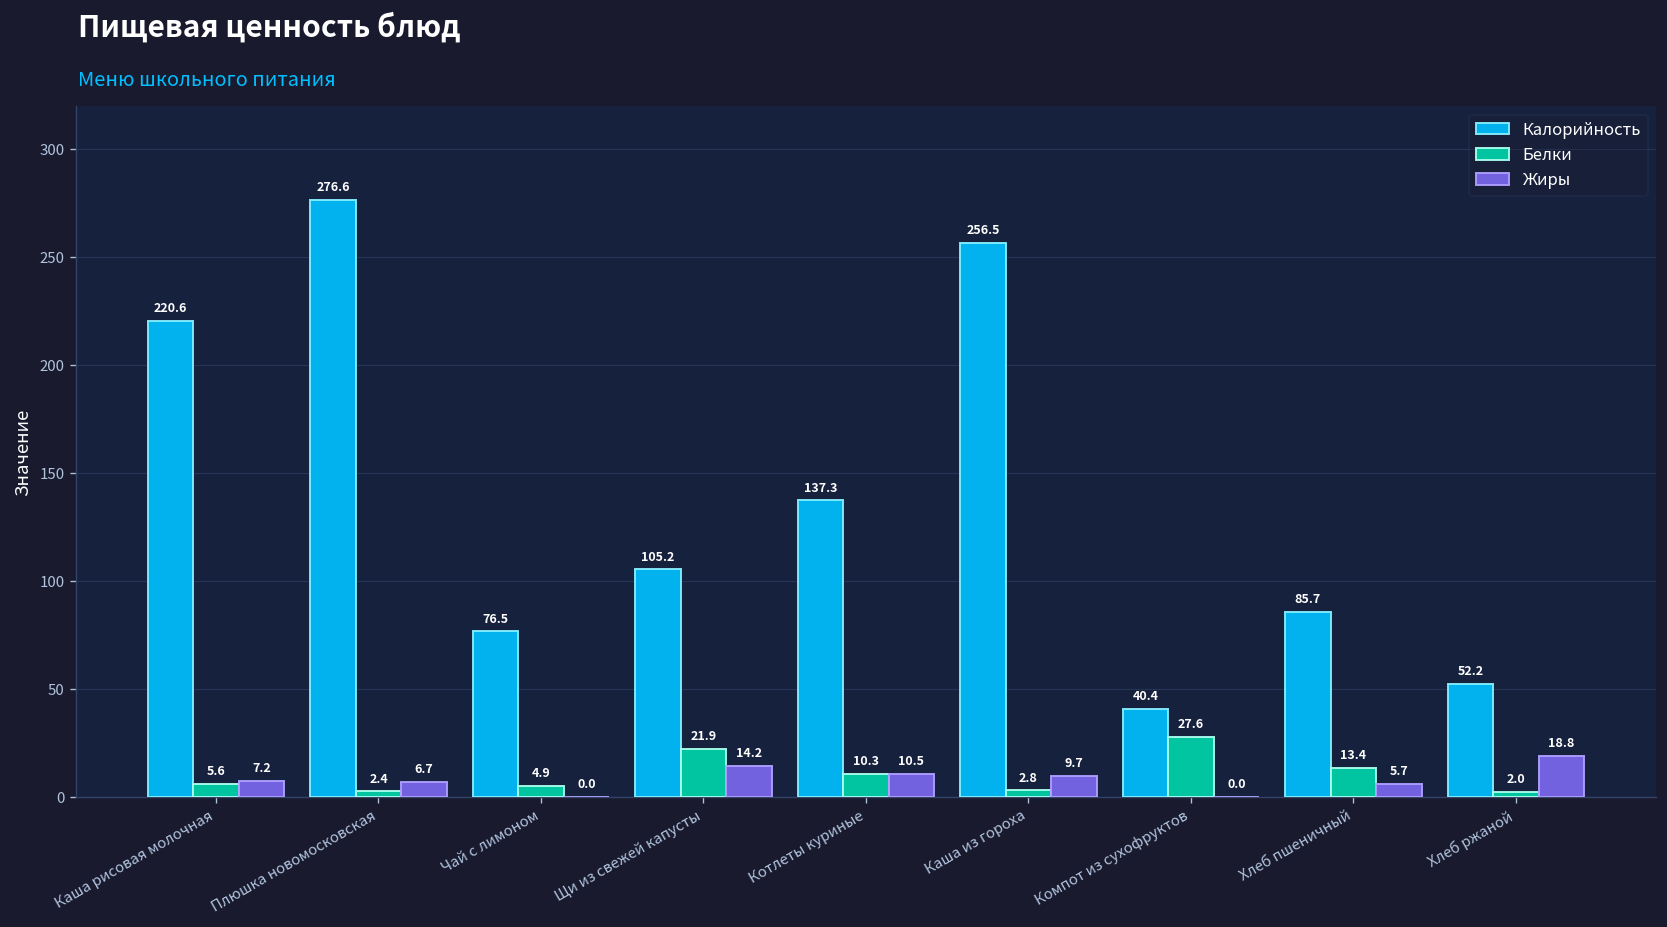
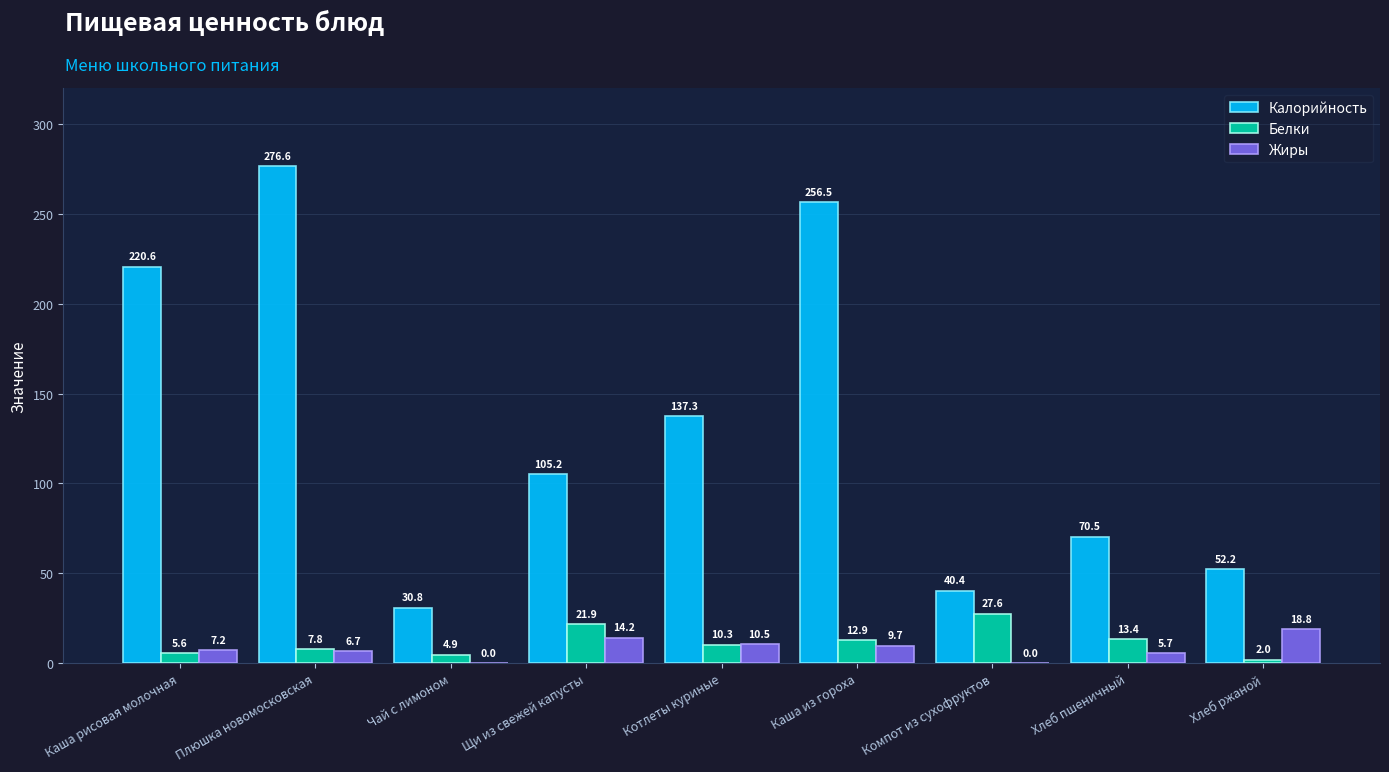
  {
    "Калорийность": {
      "Каша рисовая молочная": 220.6,
      "Плюшка новомосковская": 276.6,
-     "Чай с лимоном": 76.5,
+     "Чай с лимоном": 30.8,
      "Щи из свежей капусты": 105.2,
      "Котлеты куриные": 137.3,
      "Каша из гороха": 256.5,
      "Компот из сухофруктов": 40.4,
-     "Хлеб пшеничный": 85.7,
+     "Хлеб пшеничный": 70.5,
      "Хлеб ржаной": 52.2
    },
    "Белки": {
      "Каша рисовая молочная": 5.6,
-     "Плюшка новомосковская": 2.4,
+     "Плюшка новомосковская": 7.8,
      "Чай с лимоном": 4.9,
      "Щи из свежей капусты": 21.9,
      "Котлеты куриные": 10.3,
-     "Каша из гороха": 2.8,
+     "Каша из гороха": 12.9,
      "Компот из сухофруктов": 27.6,
      "Хлеб пшеничный": 13.4,
      "Хлеб ржаной": 2.0
    },
    "Жиры": {
      "Каша рисовая молочная": 7.2,
      "Плюшка новомосковская": 6.7,
      "Чай с лимоном": 0.0,
      "Щи из свежей капусты": 14.2,
      "Котлеты куриные": 10.5,
      "Каша из гороха": 9.7,
      "Компот из сухофруктов": 0.0,
      "Хлеб пшеничный": 5.7,
      "Хлеб ржаной": 18.8
    }
  }
